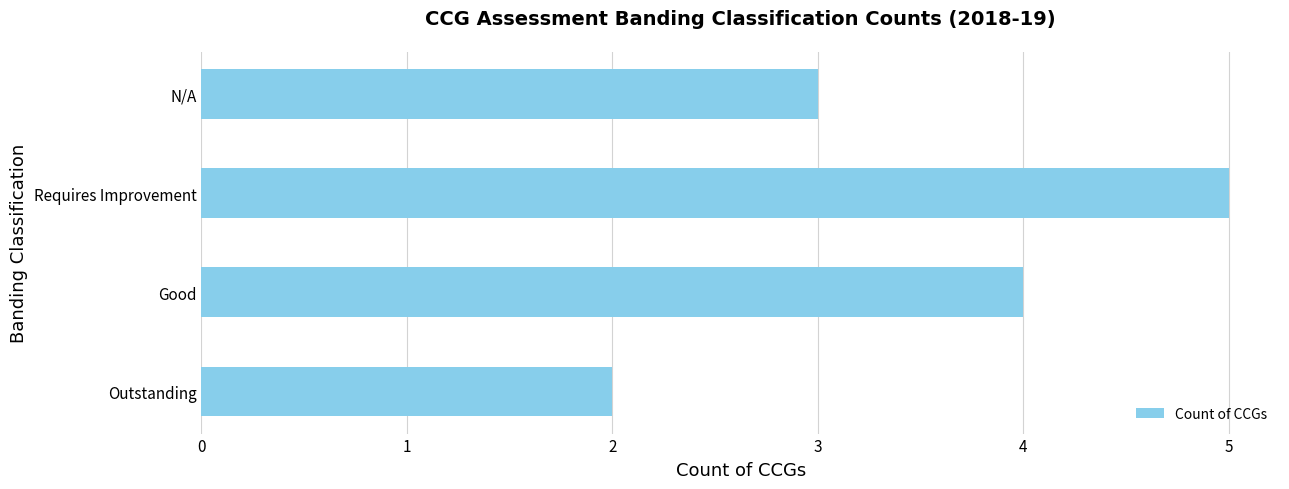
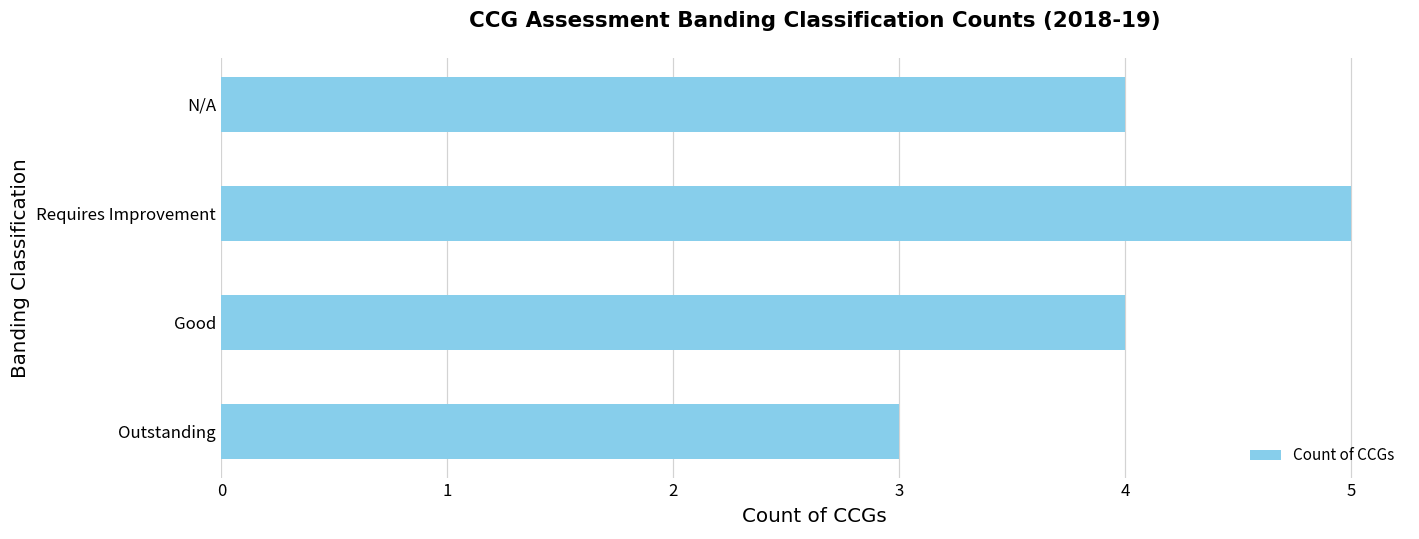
  {
-   "N/A": 3,
+   "N/A": 4,
    "Requires Improvement": 5,
    "Good": 4,
-   "Outstanding": 2
+   "Outstanding": 3
  }
